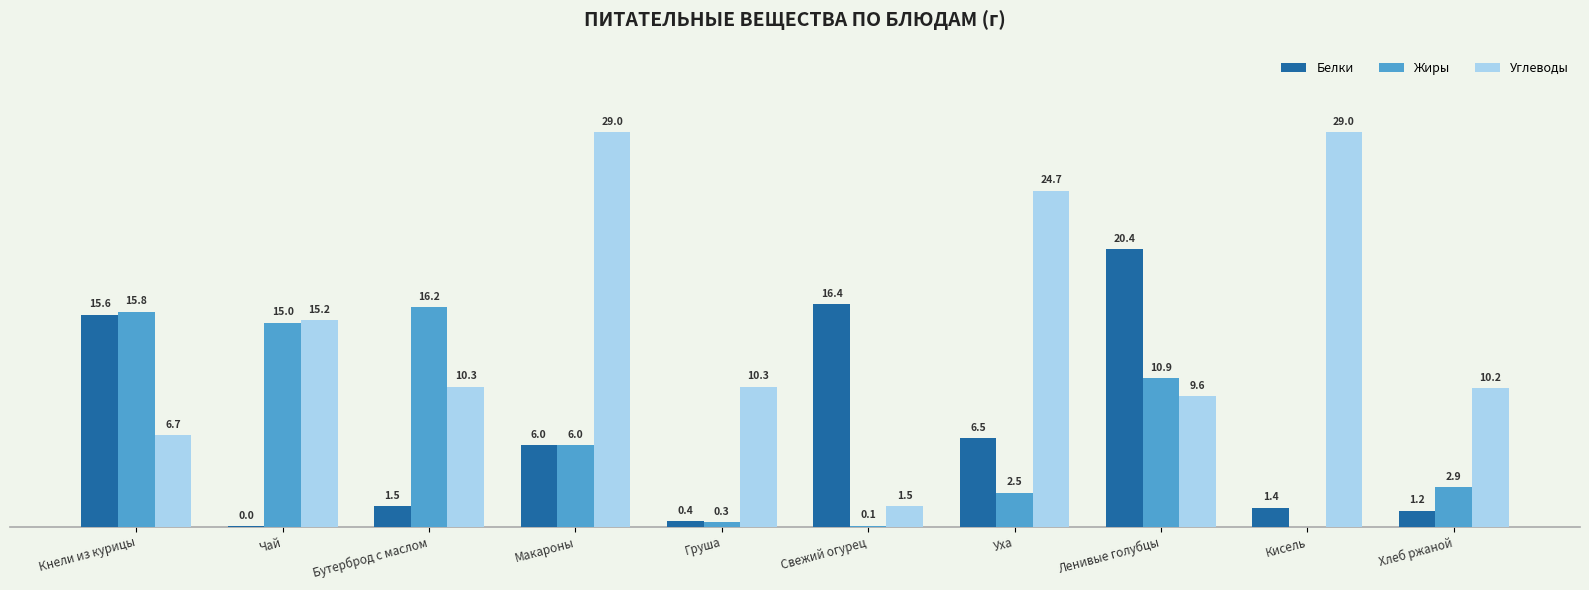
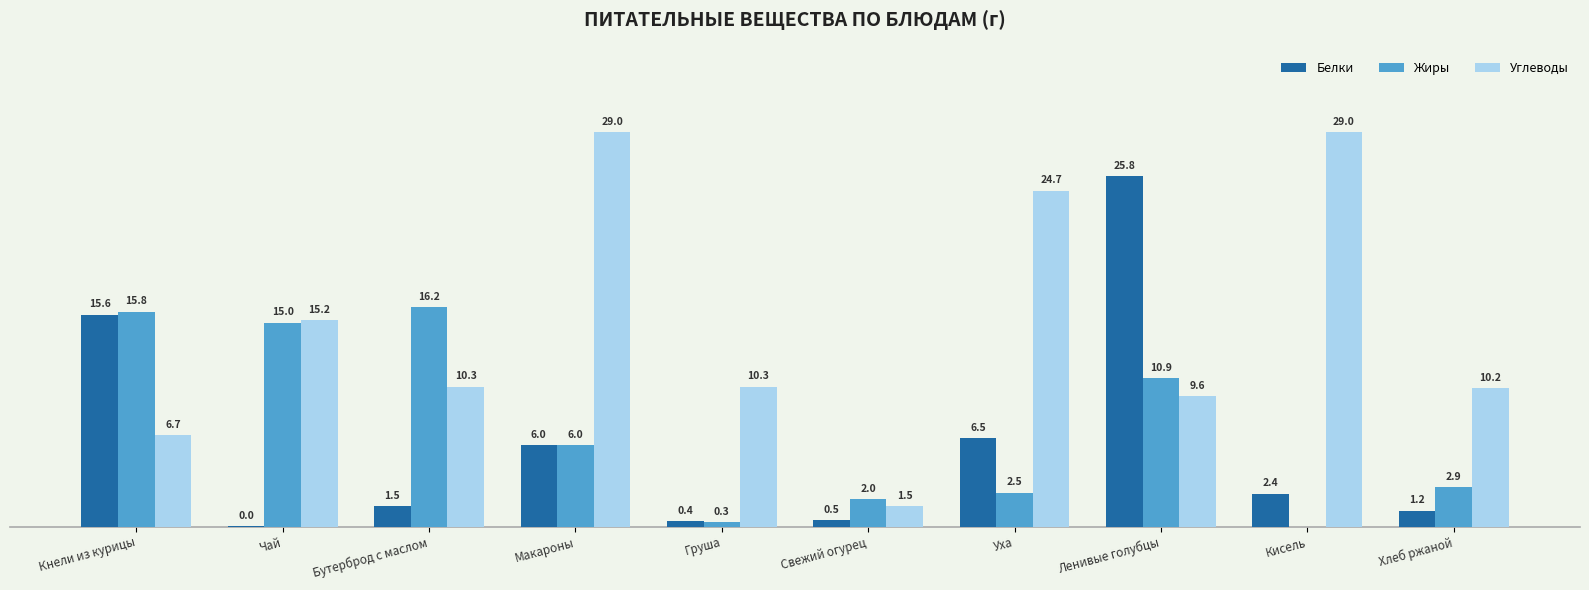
  {
    "Белки": {
      "Кнели из курицы": 15.6,
      "Чай": 0.0,
      "Бутерброд с маслом": 1.5,
      "Макароны": 6.0,
      "Груша": 0.4,
-     "Свежий огурец": 16.4,
+     "Свежий огурец": 0.5,
      "Уха": 6.5,
-     "Ленивые голубцы": 20.4,
-     "Кисель": 1.4,
+     "Ленивые голубцы": 25.8,
+     "Кисель": 2.4,
      "Хлеб ржаной": 1.2
    },
    "Жиры": {
      "Кнели из курицы": 15.8,
      "Чай": 15.0,
      "Бутерброд с маслом": 16.2,
      "Макароны": 6.0,
      "Груша": 0.3,
-     "Свежий огурец": 0.1,
+     "Свежий огурец": 2.0,
      "Уха": 2.5,
      "Ленивые голубцы": 10.9,
      "Хлеб ржаной": 2.9
    },
    "Углеводы": {
      "Кнели из курицы": 6.7,
      "Чай": 15.2,
      "Бутерброд с маслом": 10.3,
      "Макароны": 29.0,
      "Груша": 10.3,
      "Свежий огурец": 1.5,
      "Уха": 24.7,
      "Ленивые голубцы": 9.6,
      "Кисель": 29.0,
      "Хлеб ржаной": 10.2
    }
  }
